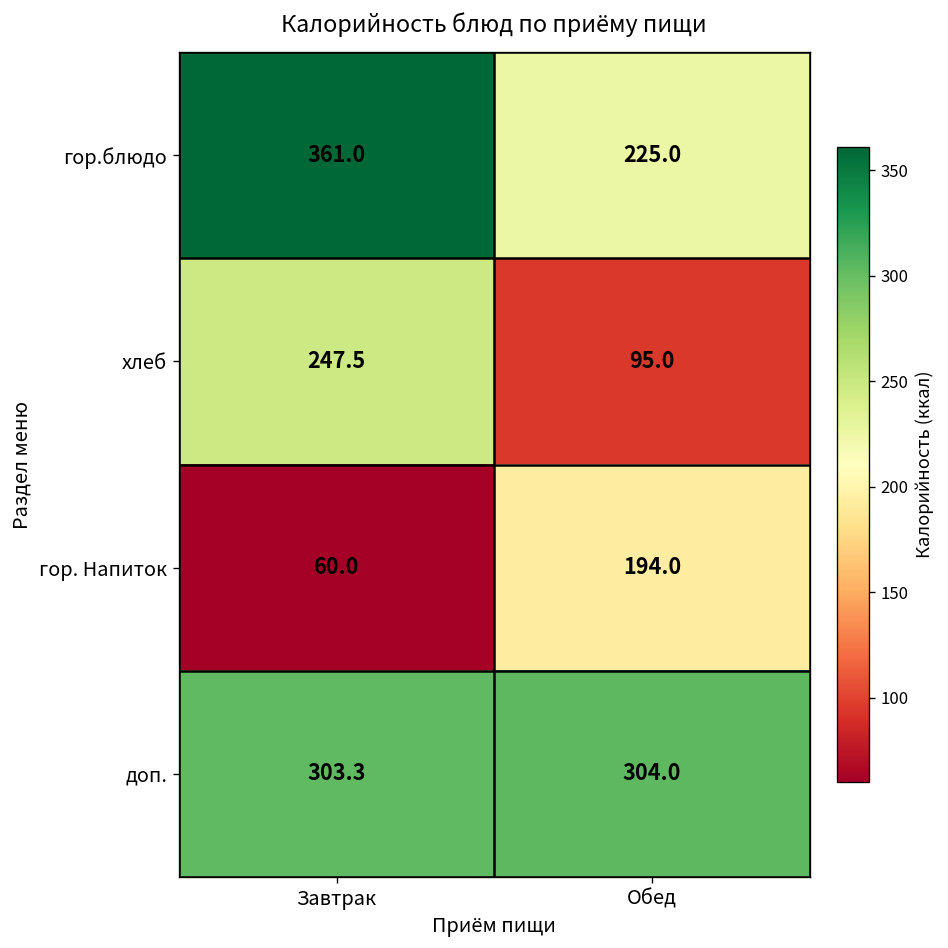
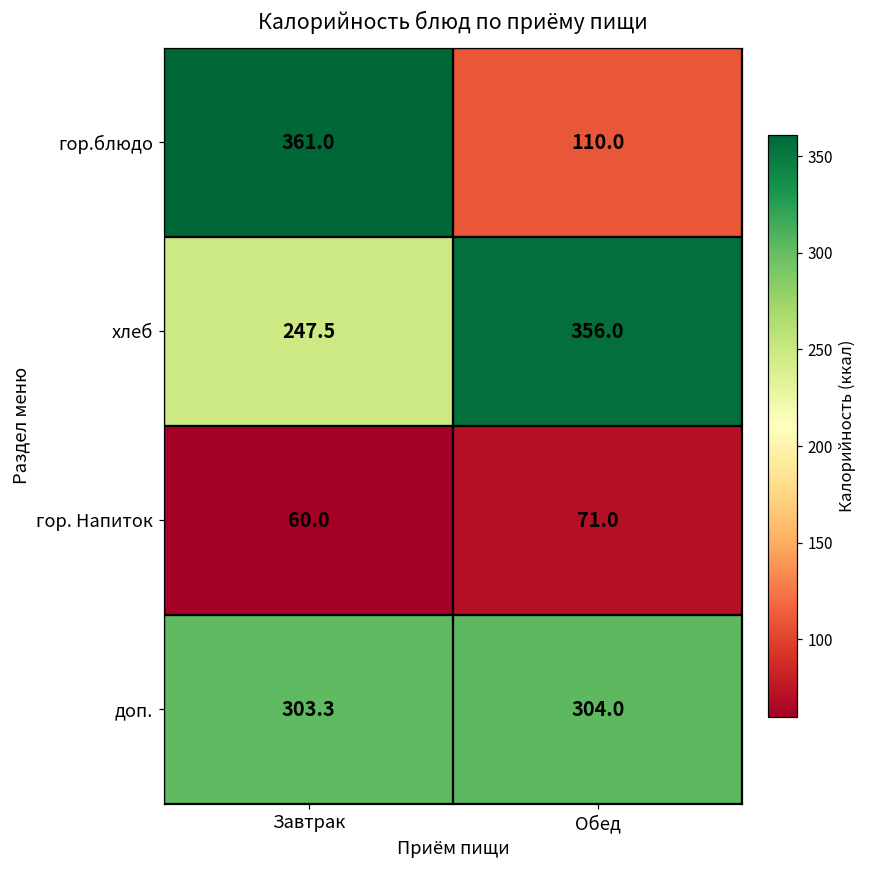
  {
    "гор.блюдо": {
      "Завтрак": 361.0,
-     "Обед": 225.0
+     "Обед": 110.0
    },
    "хлеб": {
      "Завтрак": 247.5,
-     "Обед": 95.0
+     "Обед": 356.0
    },
    "гор. Напиток": {
      "Завтрак": 60.0,
-     "Обед": 194.0
+     "Обед": 71.0
    },
    "доп.": {
      "Завтрак": 303.3,
      "Обед": 304.0
    }
  }
